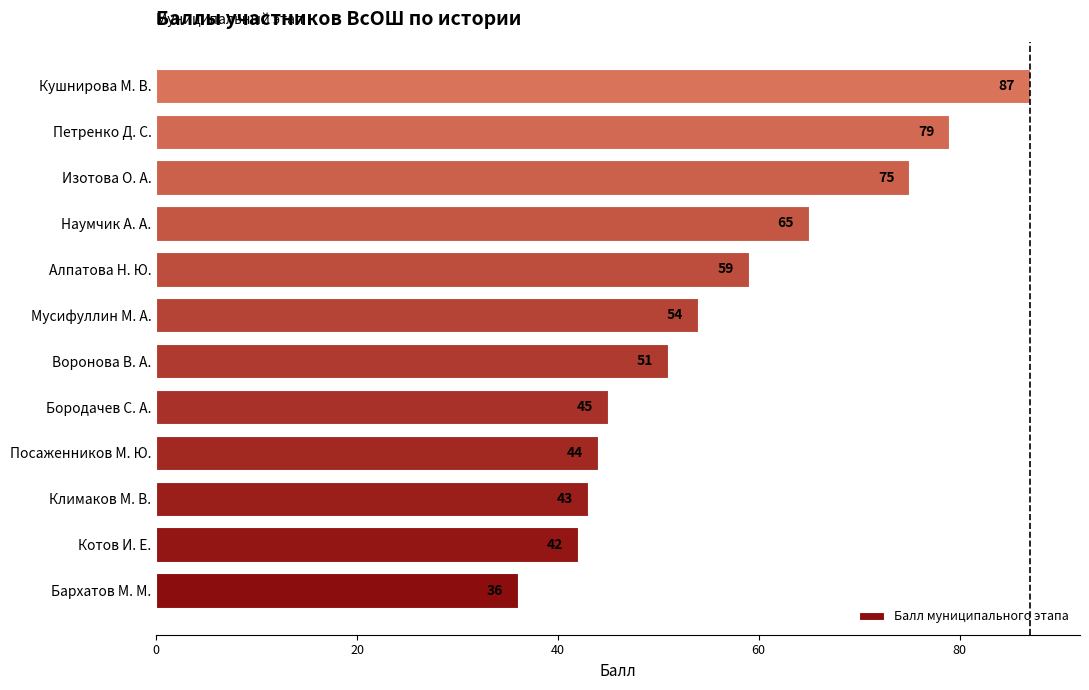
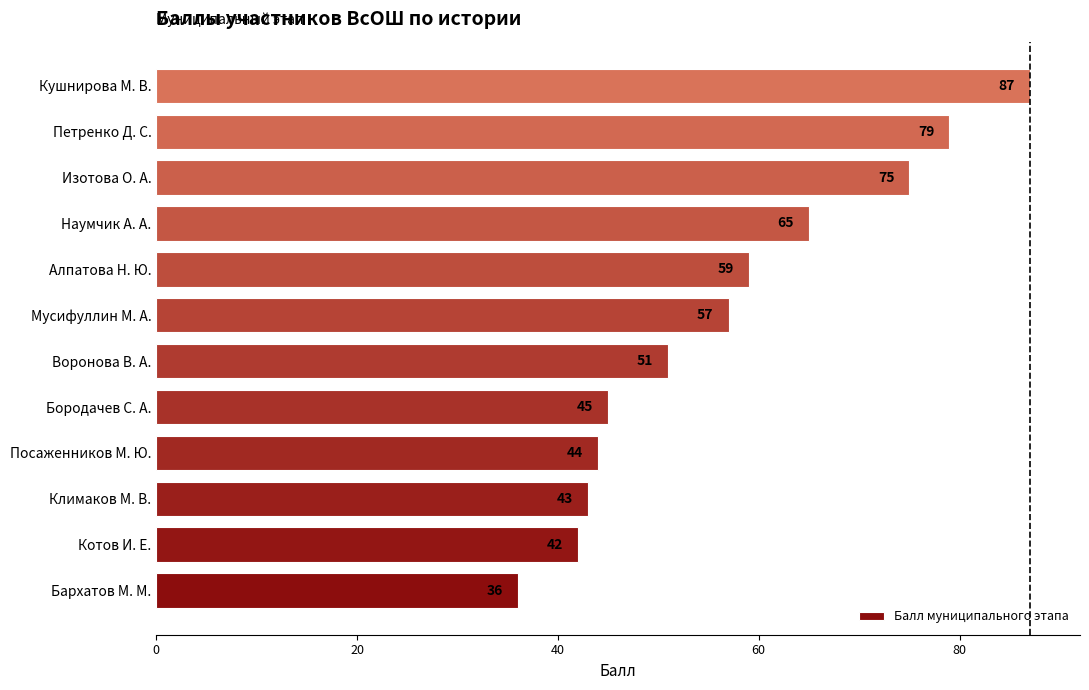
  {
    "Кушнирова М. В.": 87,
    "Петренко Д. С.": 79,
    "Изотова О. А.": 75,
    "Наумчик А. А.": 65,
    "Алпатова Н. Ю.": 59,
-   "Мусифуллин М. А.": 54,
+   "Мусифуллин М. А.": 57,
    "Воронова В. А.": 51,
    "Бородачев С. А.": 45,
    "Посаженников М. Ю.": 44,
    "Климаков М. В.": 43,
    "Котов И. Е.": 42,
    "Бархатов М. М.": 36
  }
